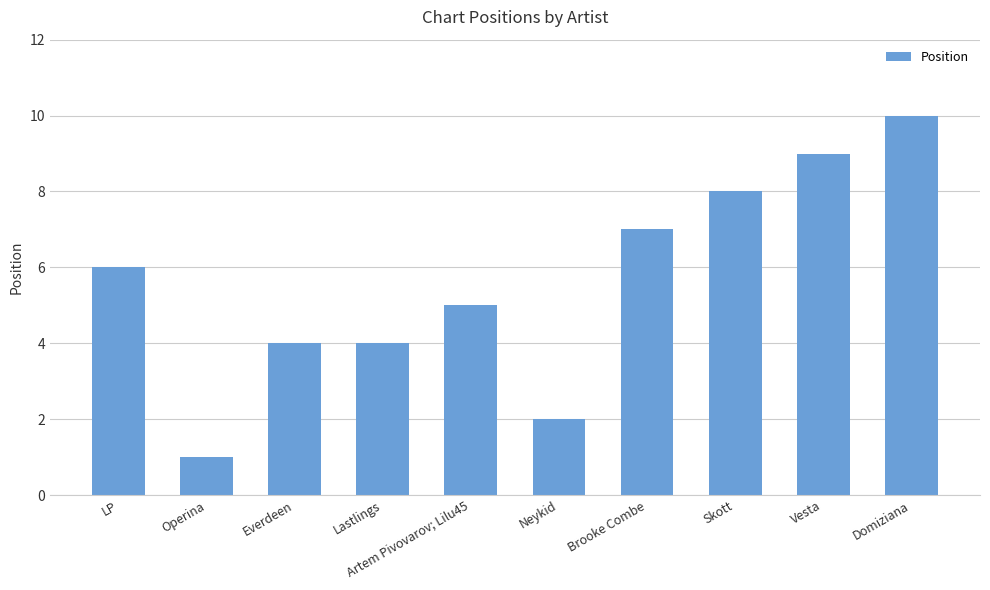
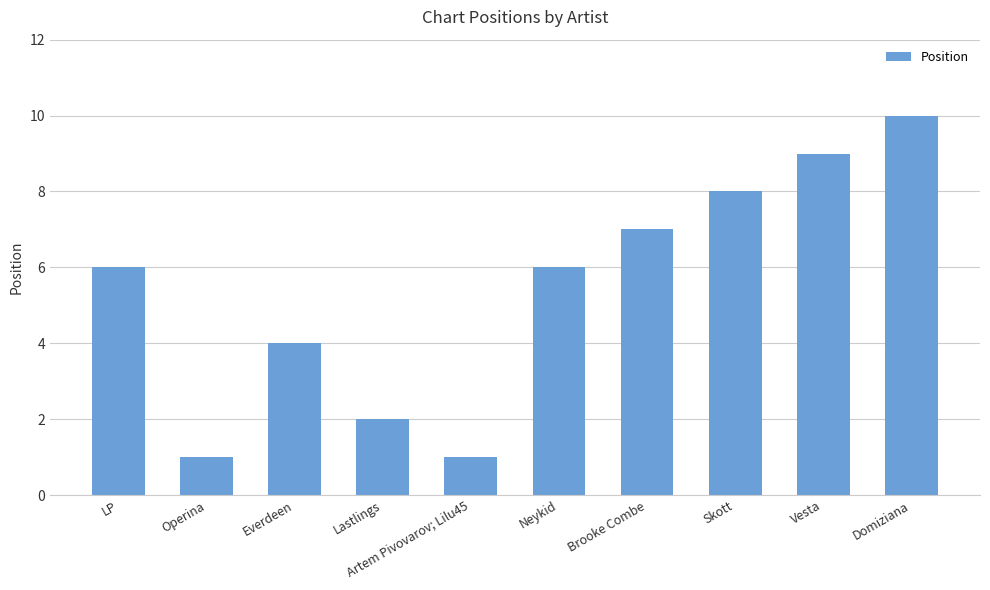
  {
    "LP": 6,
    "Operina": 1,
    "Everdeen": 4,
-   "Lastlings": 4,
-   "Artem Pivovarov; Lilu45": 5,
-   "Neykid": 2,
+   "Lastlings": 2,
+   "Artem Pivovarov; Lilu45": 1,
+   "Neykid": 6,
    "Brooke Combe": 7,
    "Skott": 8,
    "Vesta": 9,
    "Domiziana": 10
  }
